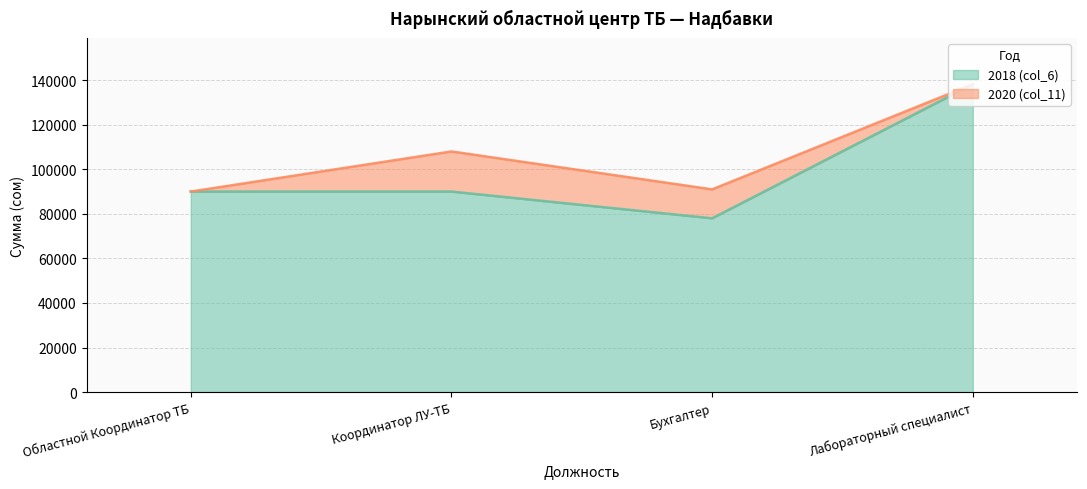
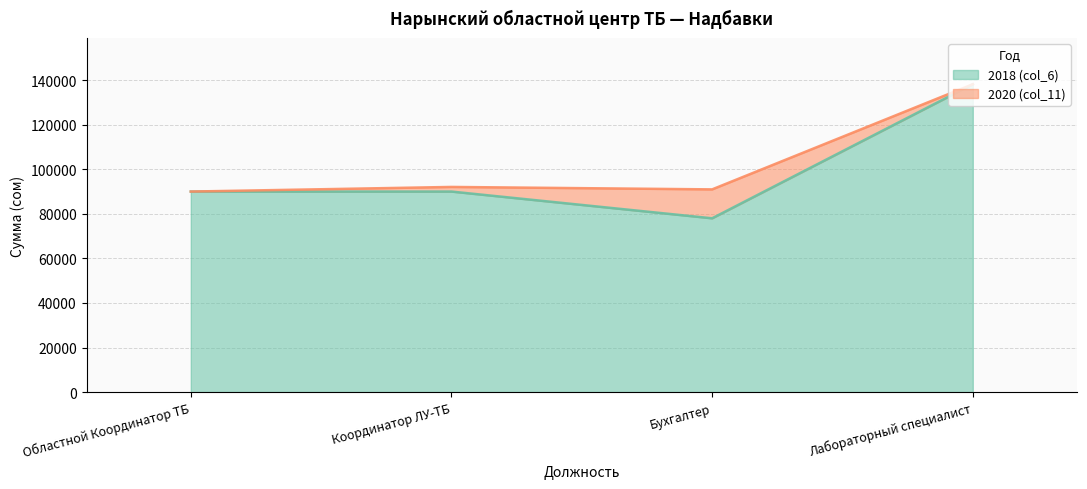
  {
    "2018 (col_6)": {
      "Координатор ЛУ-ТБ": 90000,
      "Бухгалтер": 78000
    },
    "2020 (col_11)": {
-     "Координатор ЛУ-ТБ": 18000,
+     "Координатор ЛУ-ТБ": 2000,
      "Бухгалтер": 13000
    }
  }
